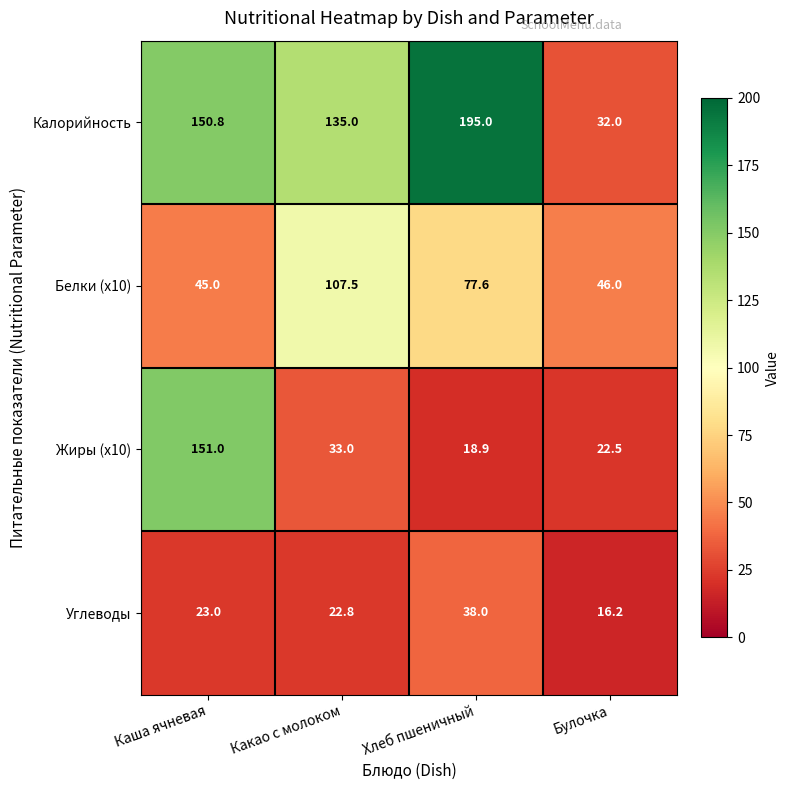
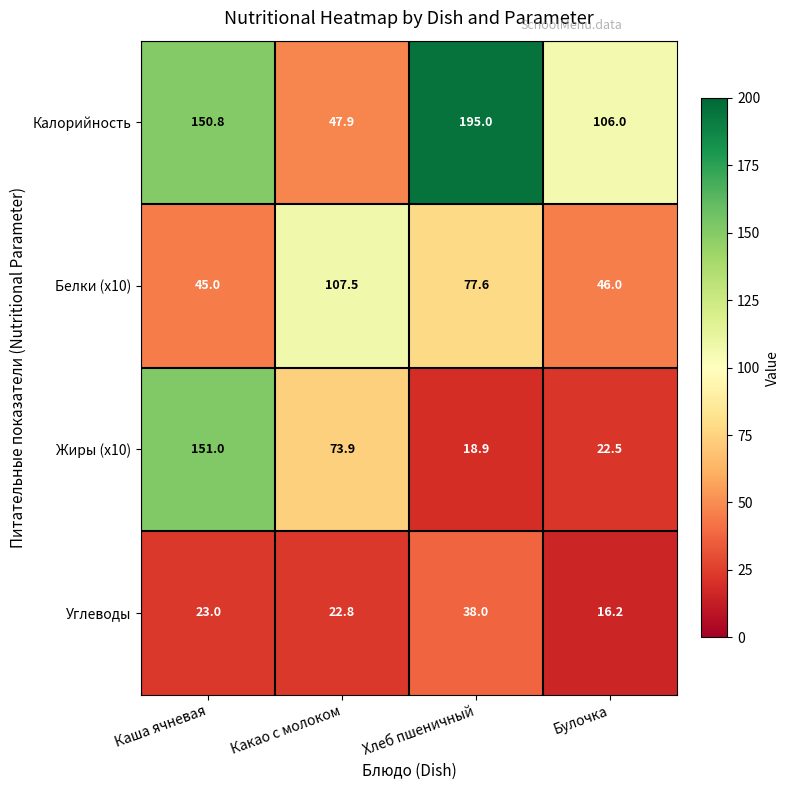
  {
    "Калорийность": {
      "Каша ячневая": 150.8,
-     "Какао с молоком": 135.0,
+     "Какао с молоком": 47.9,
      "Хлеб пшеничный": 195.0,
-     "Булочка": 32.0
+     "Булочка": 106.0
    },
    "Белки (x10)": {
      "Каша ячневая": 45.0,
      "Какао с молоком": 107.5,
      "Хлеб пшеничный": 77.6,
      "Булочка": 46.0
    },
    "Жиры (x10)": {
      "Каша ячневая": 151.0,
-     "Какао с молоком": 33.0,
+     "Какао с молоком": 73.9,
      "Хлеб пшеничный": 18.9,
      "Булочка": 22.5
    },
    "Углеводы": {
      "Каша ячневая": 23.0,
      "Какао с молоком": 22.8,
      "Хлеб пшеничный": 38.0,
      "Булочка": 16.2
    }
  }
